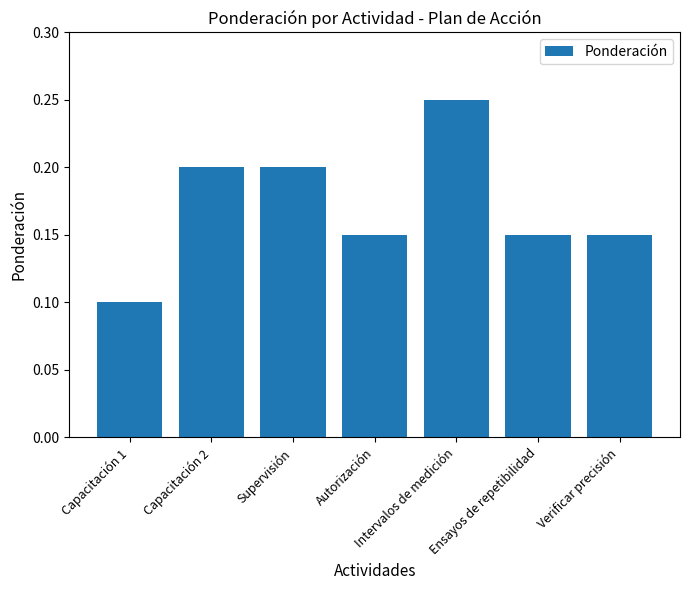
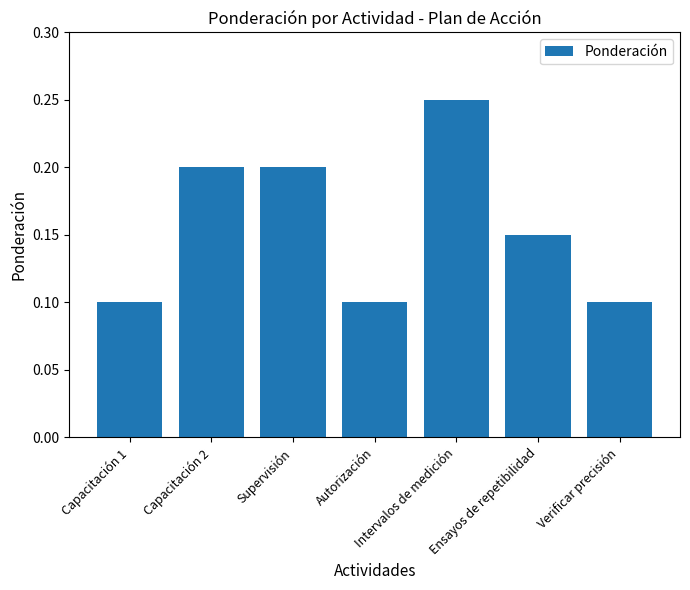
  {
    "Capacitación 1": 0.10,
    "Capacitación 2": 0.20,
    "Supervisión": 0.20,
-   "Autorización": 0.15,
+   "Autorización": 0.10,
    "Intervalos de medición": 0.25,
    "Ensayos de repetibilidad": 0.15,
-   "Verificar precisión": 0.15
+   "Verificar precisión": 0.10
  }
